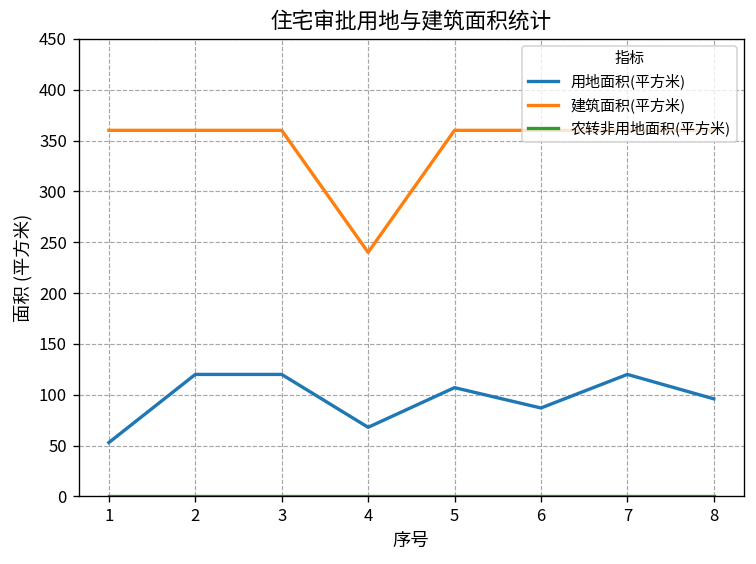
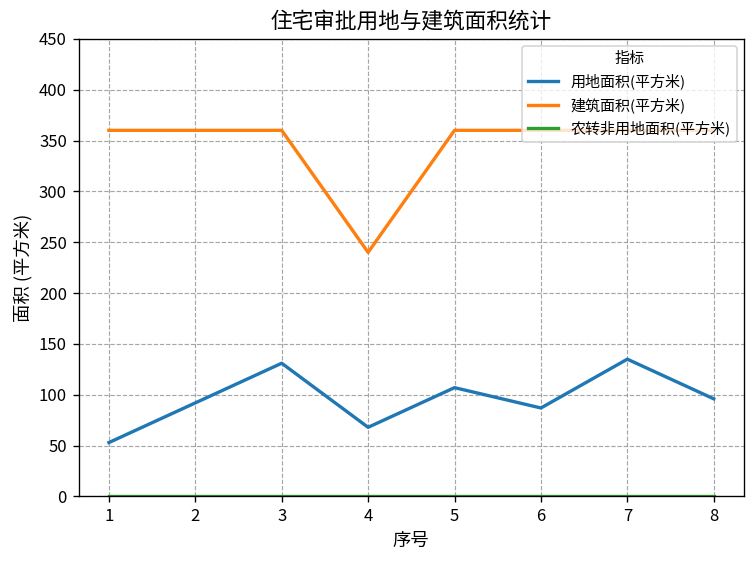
  {
    "用地面积(平方米)": {
      "1": 50,
-     "2": 120,
-     "3": 120,
+     "2": 90,
+     "3": 130,
      "4": 70,
      "5": 110,
      "6": 90,
-     "7": 120,
+     "7": 140,
      "8": 100
    },
    "建筑面积(平方米)": {
      "1": 360,
      "2": 360,
      "3": 360,
      "4": 240,
      "5": 360
    },
    "农转非用地面积(平方米)": {
      "1": 0,
      "2": 0,
      "3": 0,
      "4": 0,
      "5": 0,
      "6": 0,
      "7": 0,
      "8": 0
    }
  }
